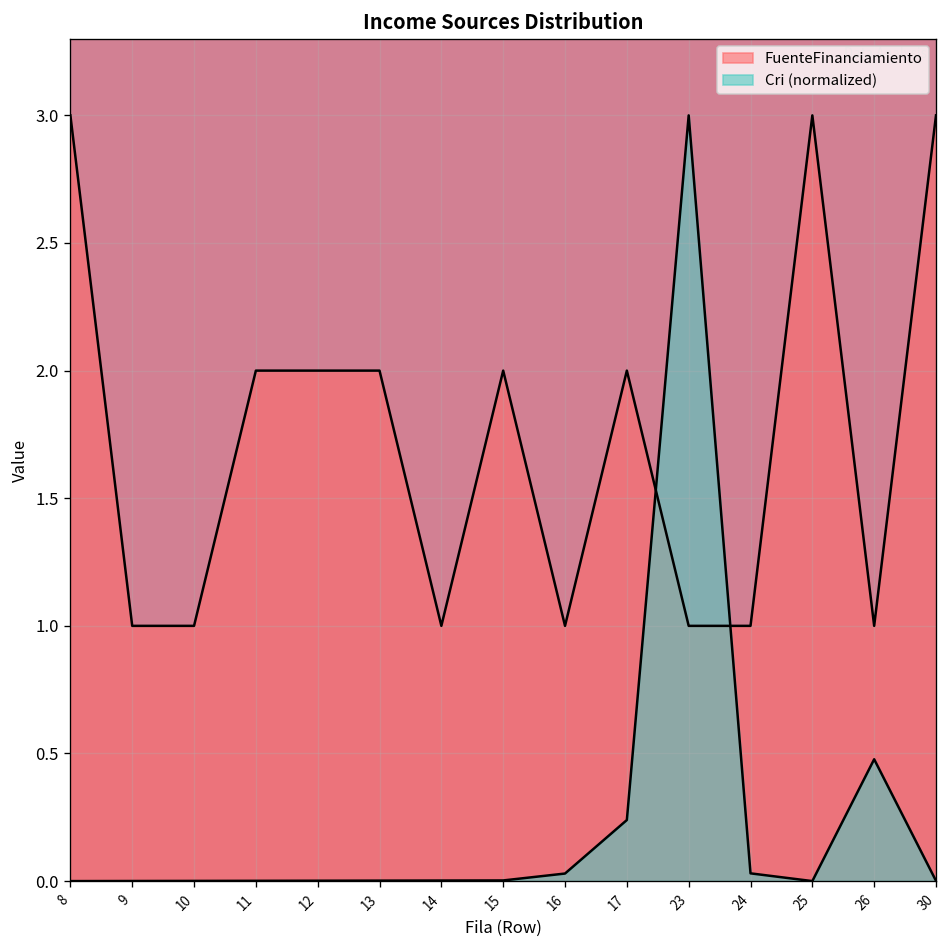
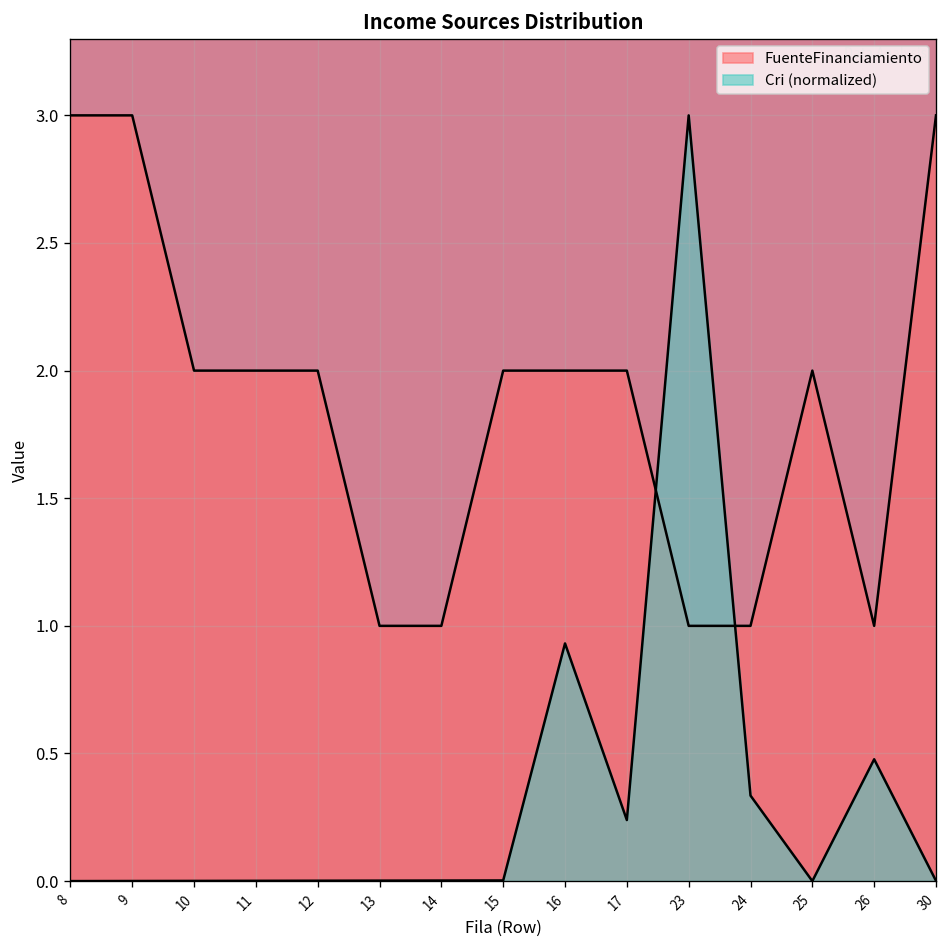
  {
    "FuenteFinanciamiento": {
      "8": 3,
-     "9": 1,
-     "10": 1,
+     "9": 3,
+     "10": 2,
      "11": 2,
      "12": 2,
-     "13": 2,
+     "13": 1,
      "14": 1,
      "15": 2,
-     "16": 1,
+     "16": 2,
      "17": 2,
      "23": 1,
      "24": 1,
-     "25": 3,
+     "25": 2,
      "26": 1,
      "30": 3
    },
    "Cri (normalized)": {
      "8": 0.00,
      "9": 0.00,
      "10": 0.00,
      "11": 0.00,
      "12": 0.00,
      "13": 0.00,
      "14": 0.00,
      "15": 0.00,
-     "16": 0.03,
+     "16": 0.93,
      "17": 0.24,
      "23": 3.00,
-     "24": 0.03,
+     "24": 0.34,
      "25": 0.00,
      "26": 0.48,
      "30": 0.00
    }
  }
